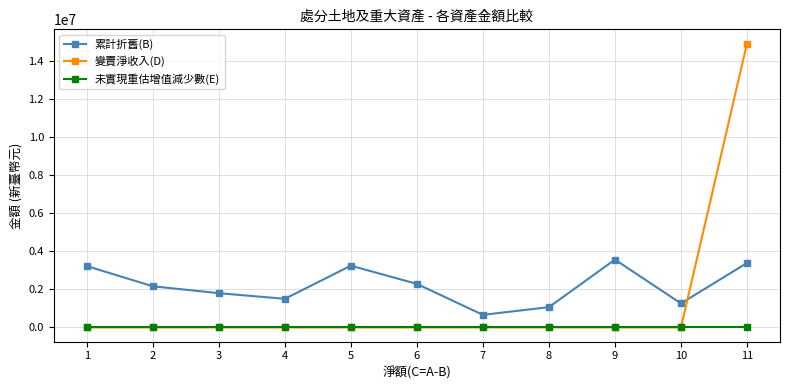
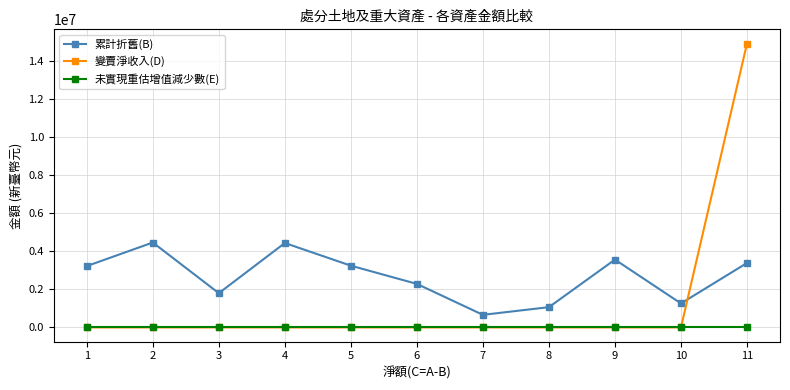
  {
    "累計折舊(B)": {
      "1": 3200000,
-     "2": 2200000,
+     "2": 4500000,
      "3": 1800000,
-     "4": 1500000,
+     "4": 4400000,
      "5": 3200000,
      "6": 2300000,
      "7": 700000,
      "8": 1100000,
      "9": 3600000,
      "10": 1300000,
      "11": 3400000
    },
    "變賣淨收入(D)": {
      "11": 14900000
    },
    "未實現重估增值減少數(E)": {
      "11": 0
    }
  }
